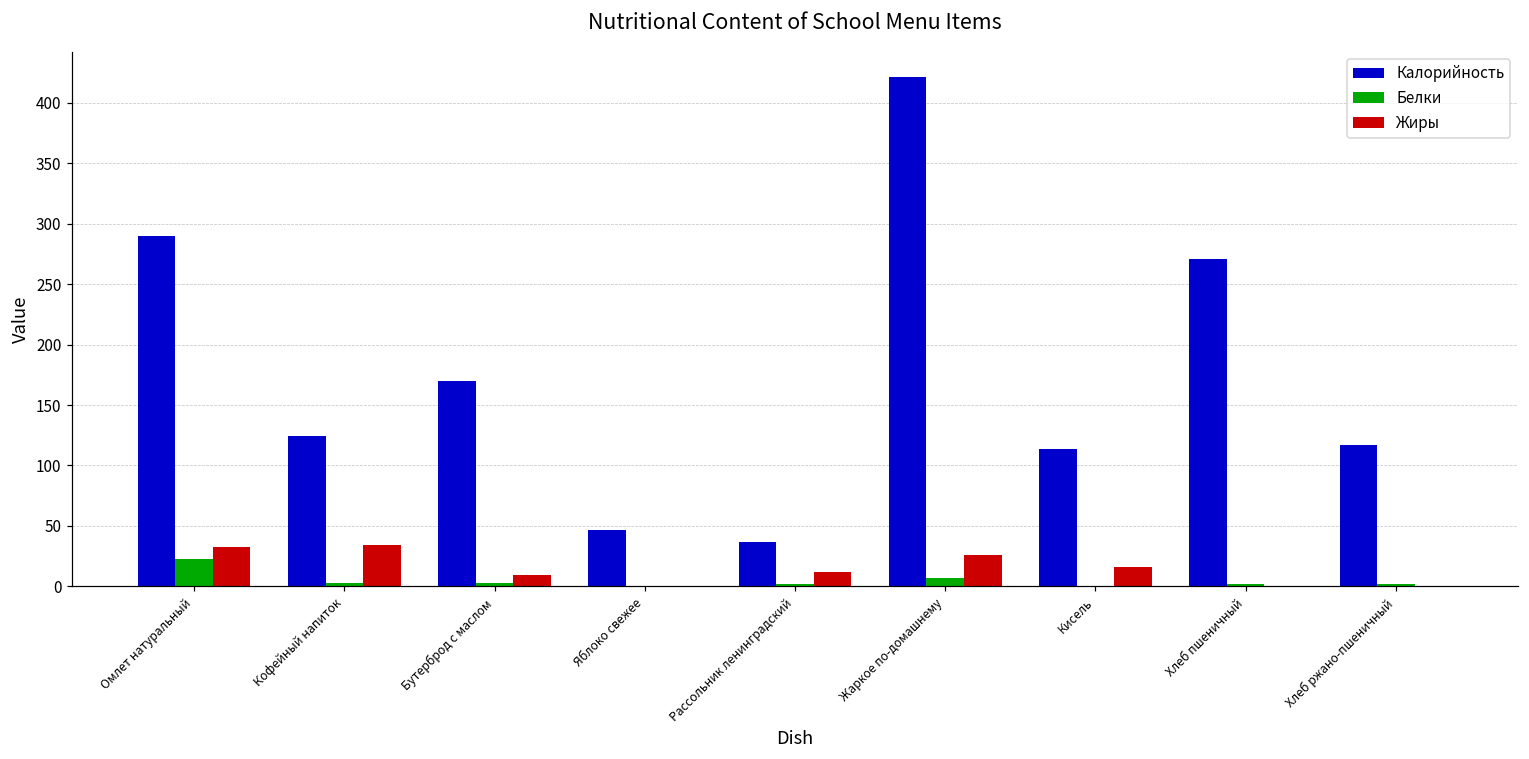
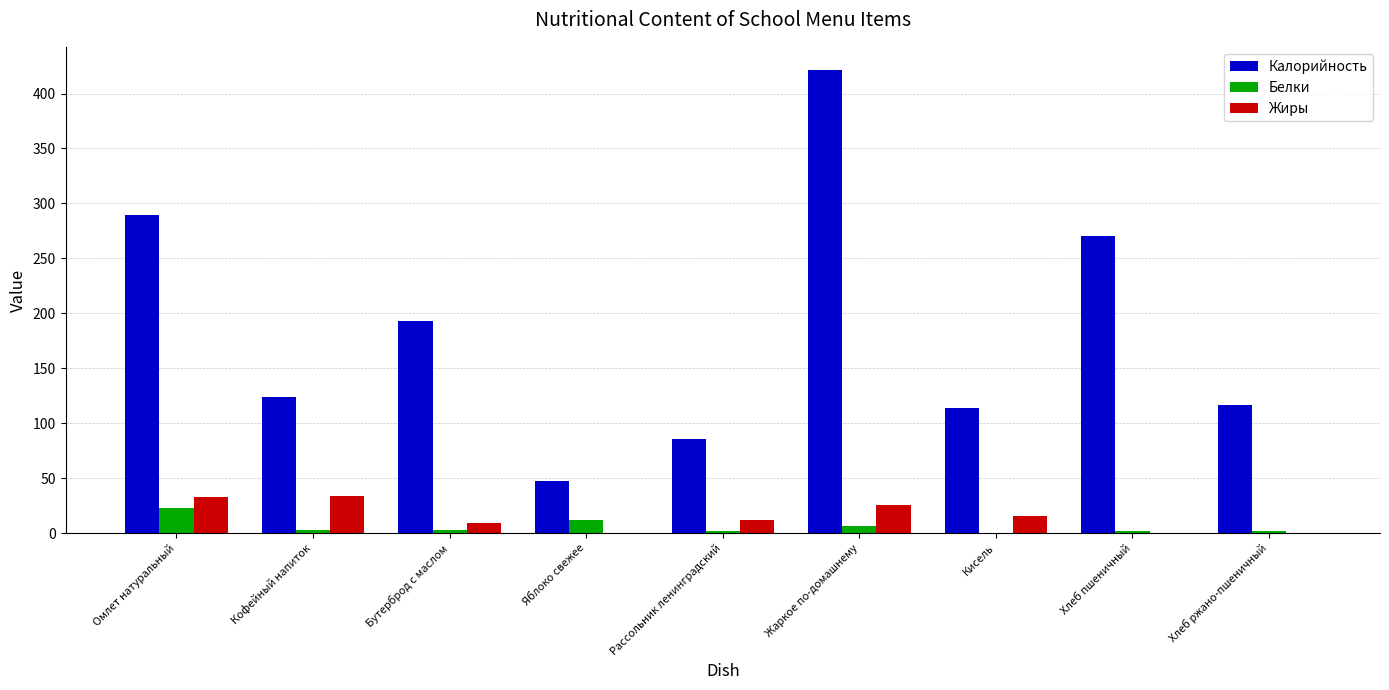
  {
    "Калорийность": {
      "Омлет натуральный": 290,
      "Кофейный напиток": 124,
-     "Бутерброд с маслом": 170,
+     "Бутерброд с маслом": 193,
      "Яблоко свежее": 47,
-     "Рассольник ленинградский": 37,
+     "Рассольник ленинградский": 86,
      "Жаркое по-домашнему": 421,
      "Кисель": 114,
      "Хлеб пшеничный": 271,
      "Хлеб ржано-пшеничный": 117
    },
    "Белки": {
      "Омлет натуральный": 23,
      "Кофейный напиток": 3,
      "Бутерброд с маслом": 3,
-     "Яблоко свежее": 0,
+     "Яблоко свежее": 12,
      "Жаркое по-домашнему": 7
    },
    "Жиры": {
      "Омлет натуральный": 33,
      "Кофейный напиток": 34,
      "Бутерброд с маслом": 9,
      "Рассольник ленинградский": 12,
      "Жаркое по-домашнему": 26,
      "Кисель": 16
    }
  }
